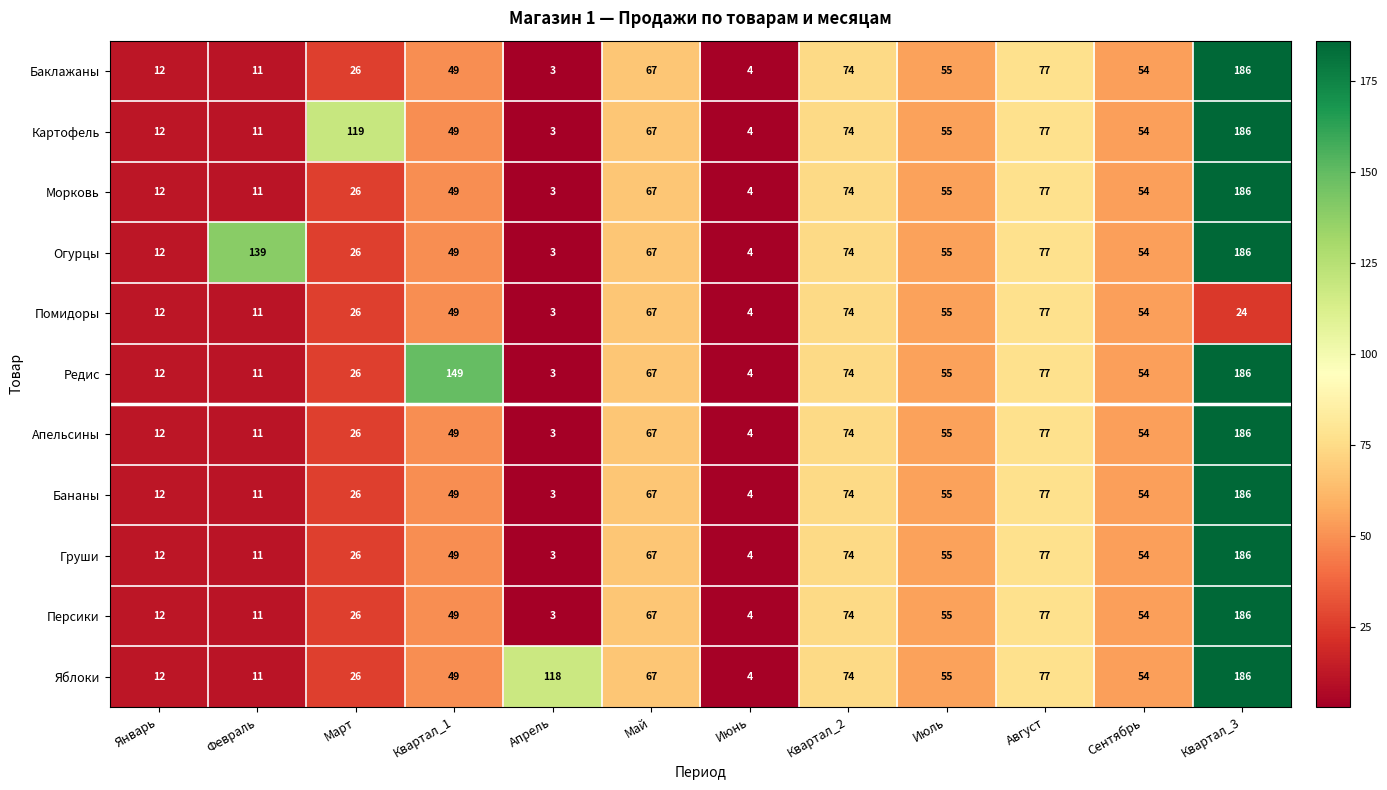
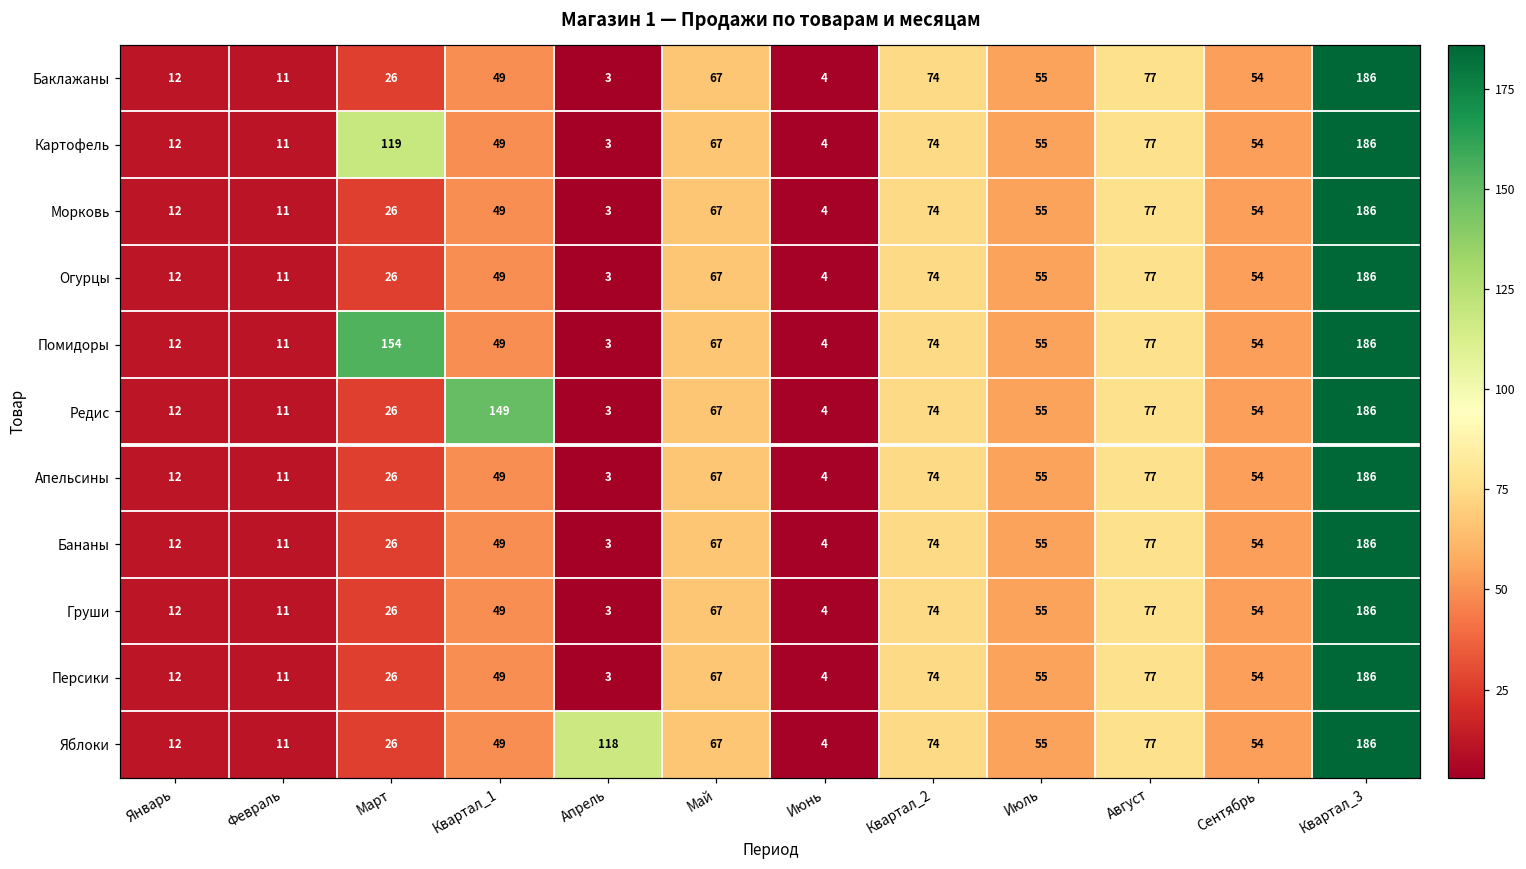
  {
    "Баклажаны": {
      "Январь": 12,
      "Февраль": 11,
      "Март": 26,
      "Квартал_1": 49,
      "Апрель": 3,
      "Май": 67,
      "Июнь": 4,
      "Квартал_2": 74,
      "Июль": 55,
      "Август": 77,
      "Сентябрь": 54,
      "Квартал_3": 186
    },
    "Картофель": {
      "Январь": 12,
      "Февраль": 11,
      "Март": 119,
      "Квартал_1": 49,
      "Апрель": 3,
      "Май": 67,
      "Июнь": 4,
      "Квартал_2": 74,
      "Июль": 55,
      "Август": 77,
      "Сентябрь": 54,
      "Квартал_3": 186
    },
    "Морковь": {
      "Январь": 12,
      "Февраль": 11,
      "Март": 26,
      "Квартал_1": 49,
      "Апрель": 3,
      "Май": 67,
      "Июнь": 4,
      "Квартал_2": 74,
      "Июль": 55,
      "Август": 77,
      "Сентябрь": 54,
      "Квартал_3": 186
    },
    "Огурцы": {
      "Январь": 12,
-     "Февраль": 139,
+     "Февраль": 11,
      "Март": 26,
      "Квартал_1": 49,
      "Апрель": 3,
      "Май": 67,
      "Июнь": 4,
      "Квартал_2": 74,
      "Июль": 55,
      "Август": 77,
      "Сентябрь": 54,
      "Квартал_3": 186
    },
    "Помидоры": {
      "Январь": 12,
      "Февраль": 11,
-     "Март": 26,
+     "Март": 154,
      "Квартал_1": 49,
      "Апрель": 3,
      "Май": 67,
      "Июнь": 4,
      "Квартал_2": 74,
      "Июль": 55,
      "Август": 77,
      "Сентябрь": 54,
-     "Квартал_3": 24
+     "Квартал_3": 186
    },
    "Редис": {
      "Январь": 12,
      "Февраль": 11,
      "Март": 26,
      "Квартал_1": 149,
      "Апрель": 3,
      "Май": 67,
      "Июнь": 4,
      "Квартал_2": 74,
      "Июль": 55,
      "Август": 77,
      "Сентябрь": 54,
      "Квартал_3": 186
    },
    "Апельсины": {
      "Январь": 12,
      "Февраль": 11,
      "Март": 26,
      "Квартал_1": 49,
      "Апрель": 3,
      "Май": 67,
      "Июнь": 4,
      "Квартал_2": 74,
      "Июль": 55,
      "Август": 77,
      "Сентябрь": 54,
      "Квартал_3": 186
    },
    "Бананы": {
      "Январь": 12,
      "Февраль": 11,
      "Март": 26,
      "Квартал_1": 49,
      "Апрель": 3,
      "Май": 67,
      "Июнь": 4,
      "Квартал_2": 74,
      "Июль": 55,
      "Август": 77,
      "Сентябрь": 54,
      "Квартал_3": 186
    },
    "Груши": {
      "Январь": 12,
      "Февраль": 11,
      "Март": 26,
      "Квартал_1": 49,
      "Апрель": 3,
      "Май": 67,
      "Июнь": 4,
      "Квартал_2": 74,
      "Июль": 55,
      "Август": 77,
      "Сентябрь": 54,
      "Квартал_3": 186
    },
    "Персики": {
      "Январь": 12,
      "Февраль": 11,
      "Март": 26,
      "Квартал_1": 49,
      "Апрель": 3,
      "Май": 67,
      "Июнь": 4,
      "Квартал_2": 74,
      "Июль": 55,
      "Август": 77,
      "Сентябрь": 54,
      "Квартал_3": 186
    },
    "Яблоки": {
      "Январь": 12,
      "Февраль": 11,
      "Март": 26,
      "Квартал_1": 49,
      "Апрель": 118,
      "Май": 67,
      "Июнь": 4,
      "Квартал_2": 74,
      "Июль": 55,
      "Август": 77,
      "Сентябрь": 54,
      "Квартал_3": 186
    }
  }
